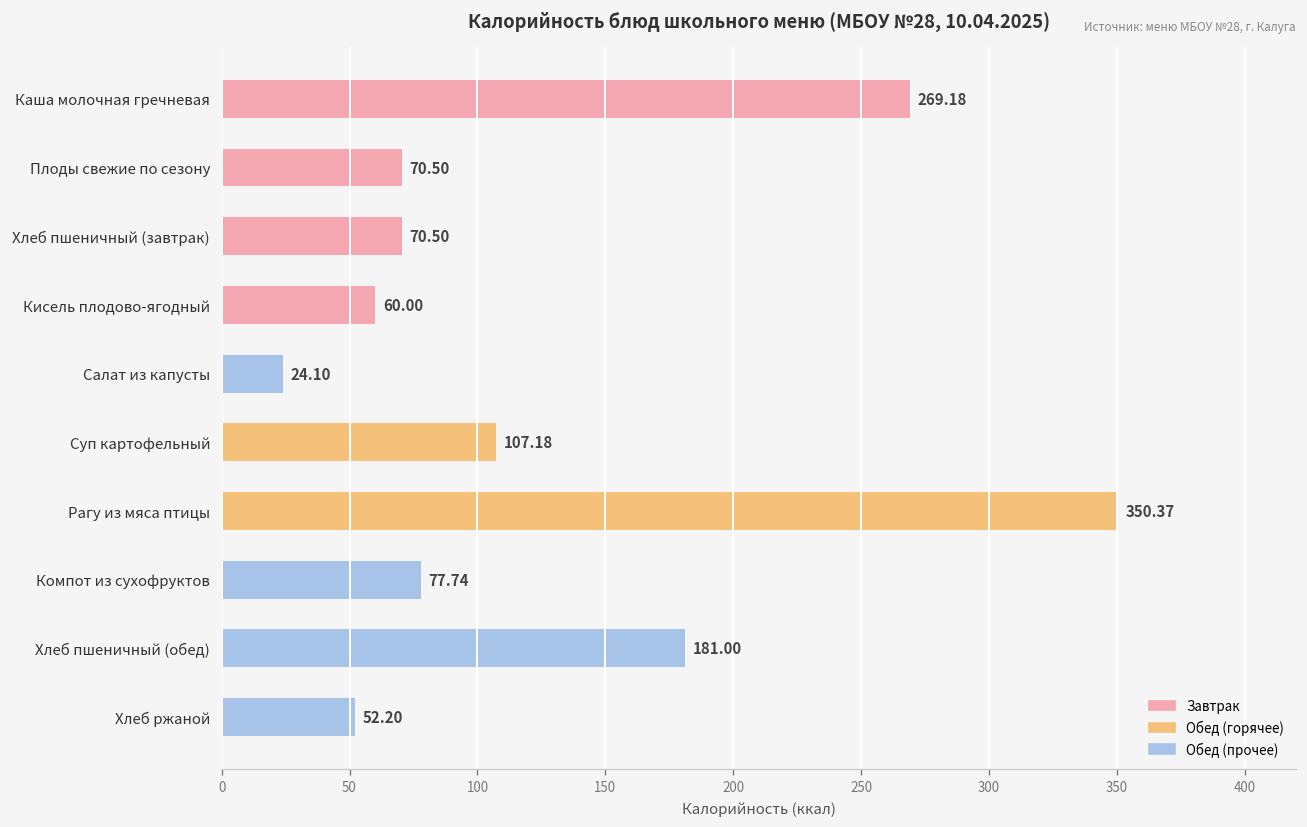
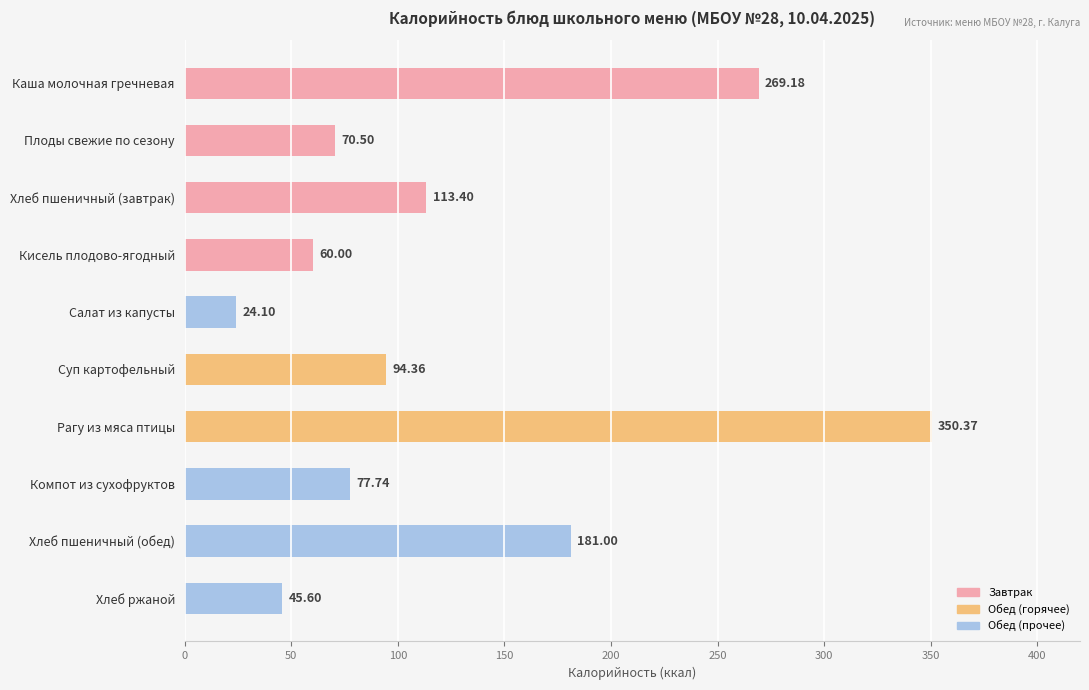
  {
    "Каша молочная гречневая": 269.18,
    "Плоды свежие по сезону": 70.50,
-   "Хлеб пшеничный (завтрак)": 70.50,
+   "Хлеб пшеничный (завтрак)": 113.40,
    "Кисель плодово-ягодный": 60.00,
    "Салат из капусты": 24.10,
-   "Суп картофельный": 107.18,
+   "Суп картофельный": 94.36,
    "Рагу из мяса птицы": 350.37,
    "Компот из сухофруктов": 77.74,
    "Хлеб пшеничный (обед)": 181.00,
-   "Хлеб ржаной": 52.20
+   "Хлеб ржаной": 45.60
  }
